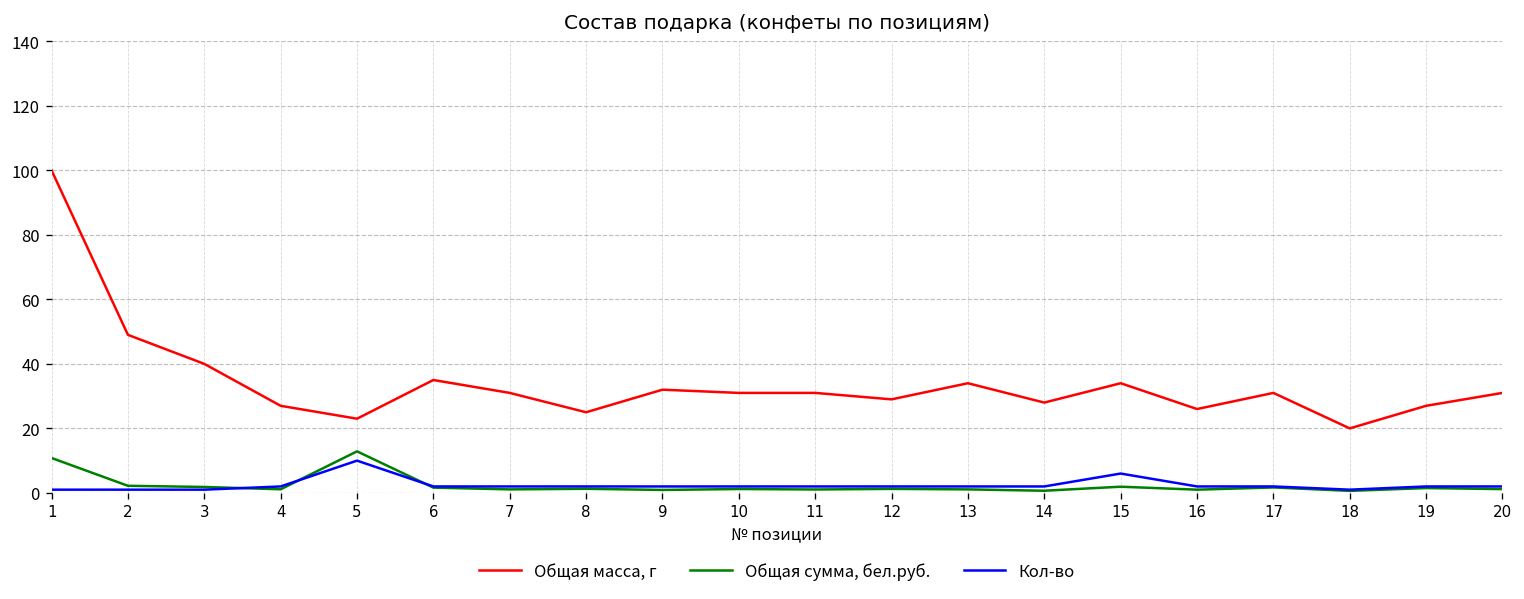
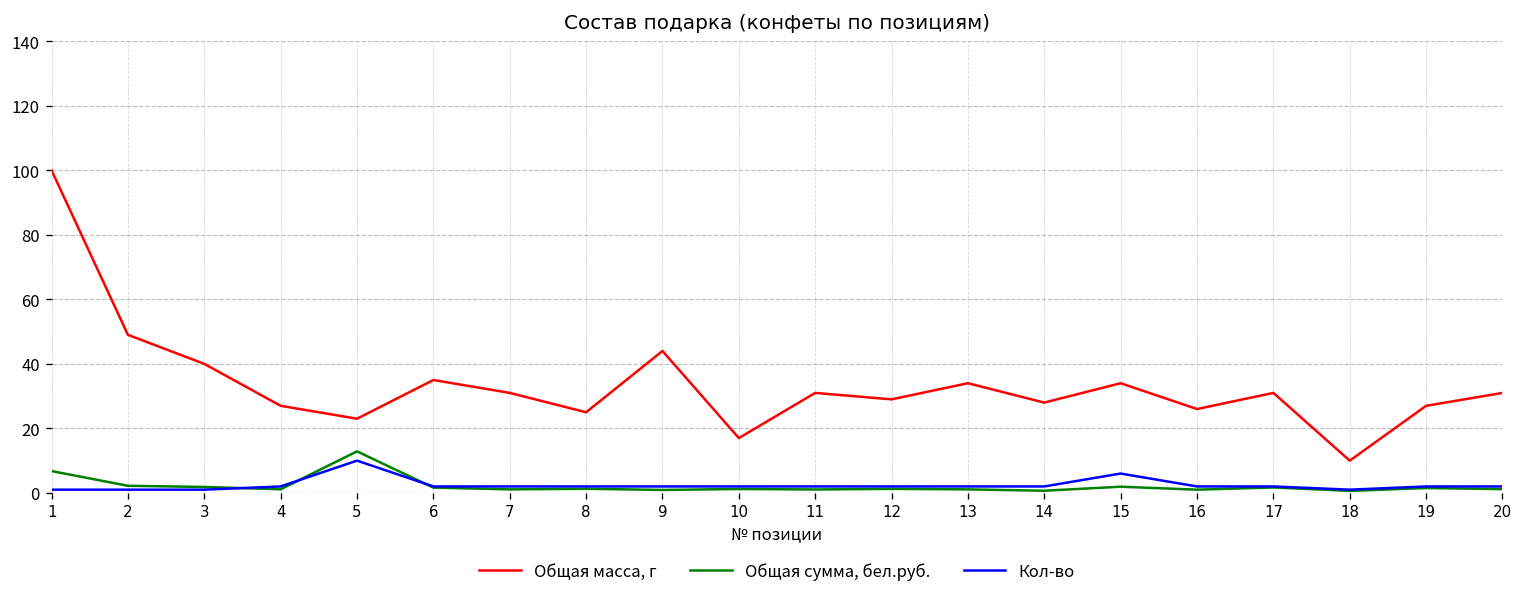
  {
    "Общая масса, г": {
      "1": 100,
      "2": 49,
      "3": 40,
      "4": 27,
      "5": 23,
      "6": 35,
      "7": 31,
      "8": 25,
-     "9": 32,
-     "10": 31,
+     "9": 44,
+     "10": 17,
      "11": 31,
      "12": 29,
      "13": 34,
      "14": 28,
      "15": 34,
      "16": 26,
      "17": 31,
-     "18": 20,
+     "18": 10,
      "19": 27,
      "20": 31
    },
    "Общая сумма, бел.руб.": {
-     "1": 11,
+     "1": 7,
      "2": 2,
      "5": 13,
      "9": 1,
      "14": 1,
      "15": 2,
      "16": 1
    },
    "Кол-во": {
      "1": 1,
      "2": 1,
      "5": 10,
      "9": 2,
      "14": 2,
      "15": 6,
      "16": 2
    }
  }
